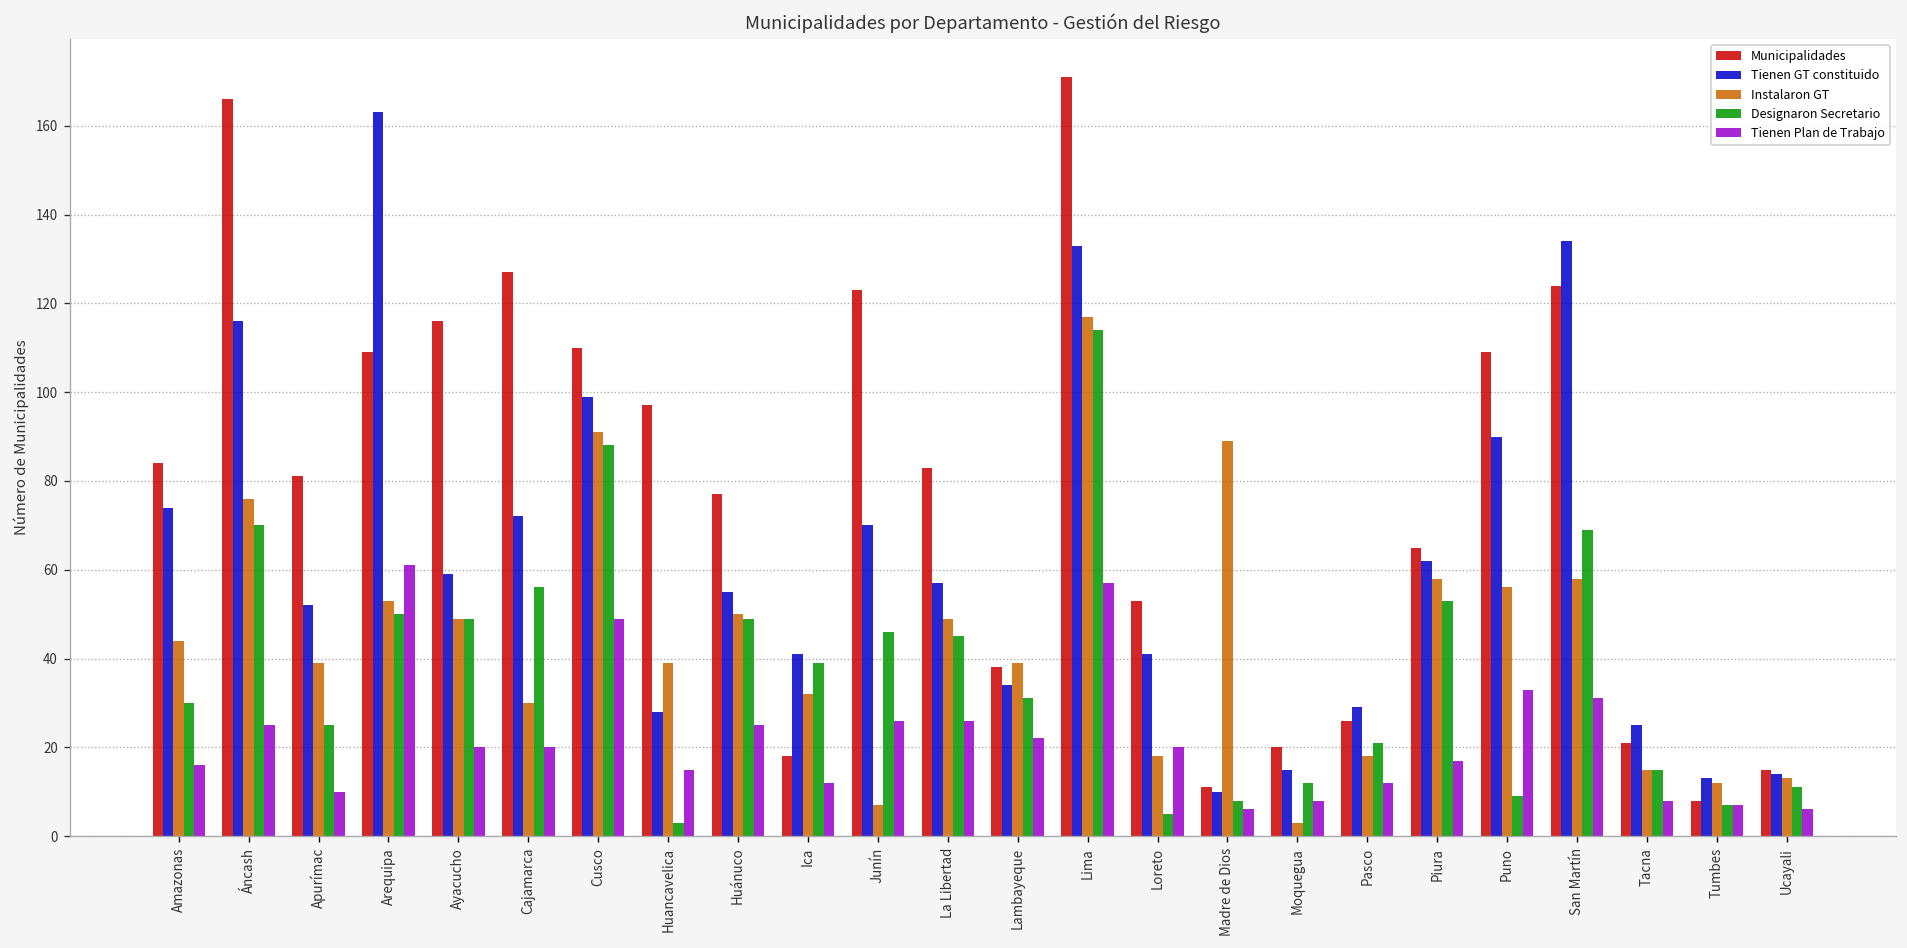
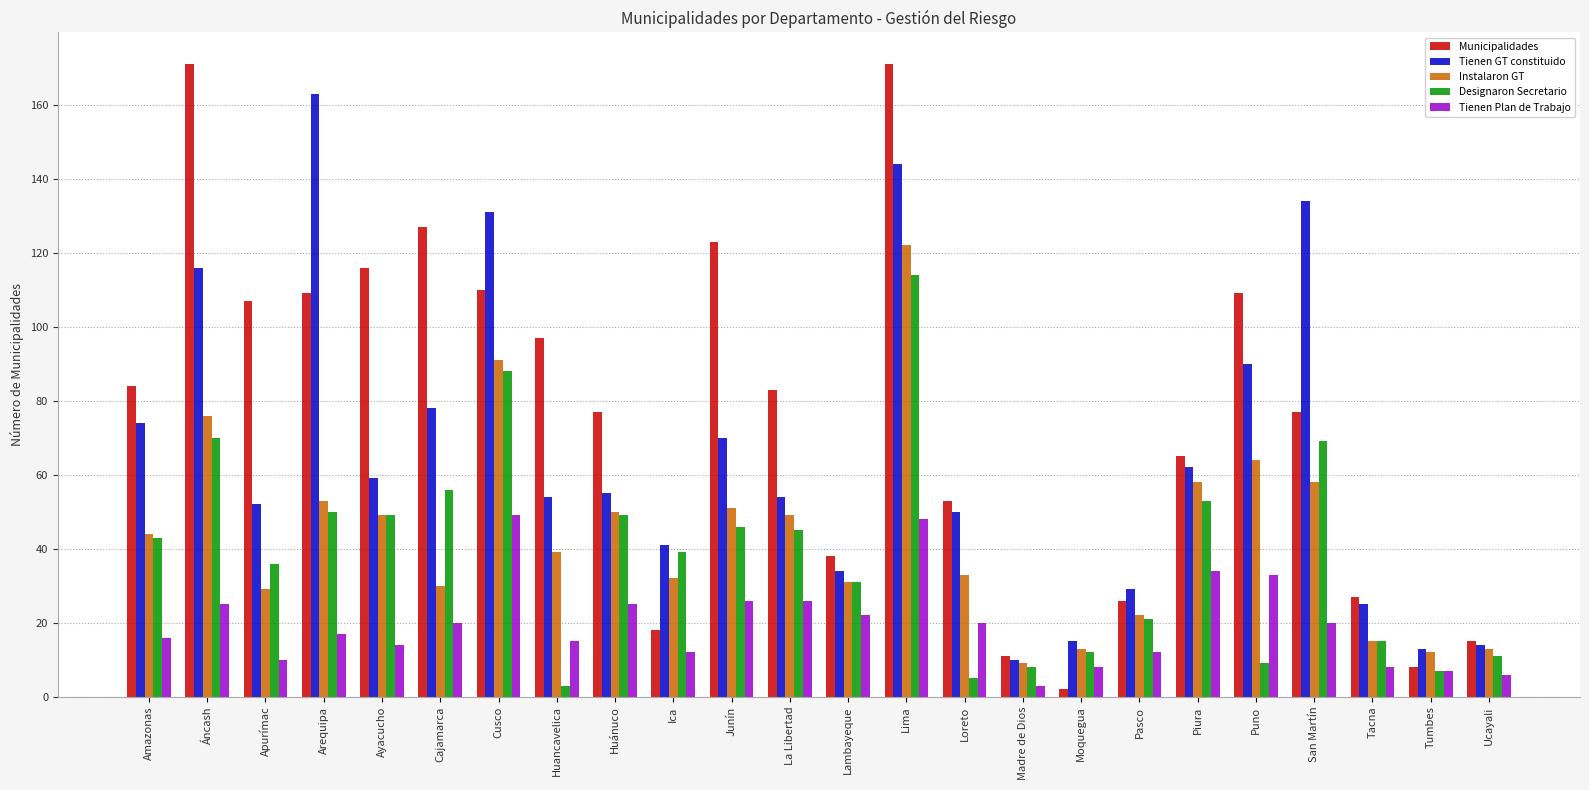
  {
    "Municipalidades": {
      "Amazonas": 84,
-     "Áncash": 166,
-     "Apurímac": 81,
+     "Áncash": 171,
+     "Apurímac": 107,
      "Arequipa": 109,
      "Ayacucho": 116,
      "Cajamarca": 127,
      "Cusco": 110,
      "Huancavelica": 97,
      "Huánuco": 77,
      "Ica": 18,
      "Junín": 123,
      "La Libertad": 83,
      "Lambayeque": 38,
      "Lima": 171,
      "Loreto": 53,
      "Madre de Dios": 11,
-     "Moquegua": 20,
+     "Moquegua": 2,
      "Pasco": 26,
      "Piura": 65,
      "Puno": 109,
-     "San Martín": 124,
-     "Tacna": 21,
+     "San Martín": 77,
+     "Tacna": 27,
      "Tumbes": 8,
      "Ucayali": 15
    },
    "Tienen GT constituido": {
      "Amazonas": 74,
      "Áncash": 116,
      "Apurímac": 52,
      "Arequipa": 163,
      "Ayacucho": 59,
-     "Cajamarca": 72,
-     "Cusco": 99,
-     "Huancavelica": 28,
+     "Cajamarca": 78,
+     "Cusco": 131,
+     "Huancavelica": 54,
      "Huánuco": 55,
      "Ica": 41,
      "Junín": 70,
-     "La Libertad": 57,
+     "La Libertad": 54,
      "Lambayeque": 34,
-     "Lima": 133,
-     "Loreto": 41,
+     "Lima": 144,
+     "Loreto": 50,
      "Madre de Dios": 10,
      "Moquegua": 15,
      "Pasco": 29,
      "Piura": 62,
      "Puno": 90,
      "San Martín": 134,
      "Tacna": 25,
      "Tumbes": 13,
      "Ucayali": 14
    },
    "Instalaron GT": {
      "Amazonas": 44,
      "Áncash": 76,
-     "Apurímac": 39,
+     "Apurímac": 29,
      "Arequipa": 53,
      "Ayacucho": 49,
      "Cajamarca": 30,
      "Cusco": 91,
      "Huancavelica": 39,
      "Huánuco": 50,
      "Ica": 32,
-     "Junín": 7,
+     "Junín": 51,
      "La Libertad": 49,
-     "Lambayeque": 39,
-     "Lima": 117,
-     "Loreto": 18,
-     "Madre de Dios": 89,
-     "Moquegua": 3,
-     "Pasco": 18,
+     "Lambayeque": 31,
+     "Lima": 122,
+     "Loreto": 33,
+     "Madre de Dios": 9,
+     "Moquegua": 13,
+     "Pasco": 22,
      "Piura": 58,
-     "Puno": 56,
+     "Puno": 64,
      "San Martín": 58,
      "Tacna": 15,
      "Tumbes": 12,
      "Ucayali": 13
    },
    "Designaron Secretario": {
-     "Amazonas": 30,
+     "Amazonas": 43,
      "Áncash": 70,
-     "Apurímac": 25,
+     "Apurímac": 36,
      "Arequipa": 50,
      "Ayacucho": 49,
      "Cajamarca": 56,
      "Cusco": 88,
      "Huancavelica": 3,
      "Huánuco": 49,
      "Ica": 39,
      "Junín": 46,
      "La Libertad": 45,
      "Lambayeque": 31,
      "Lima": 114,
      "Loreto": 5,
      "Madre de Dios": 8,
      "Moquegua": 12,
      "Pasco": 21,
      "Piura": 53,
      "Puno": 9,
      "San Martín": 69,
      "Tacna": 15,
      "Tumbes": 7,
      "Ucayali": 11
    },
    "Tienen Plan de Trabajo": {
      "Amazonas": 16,
      "Áncash": 25,
      "Apurímac": 10,
-     "Arequipa": 61,
-     "Ayacucho": 20,
+     "Arequipa": 17,
+     "Ayacucho": 14,
      "Cajamarca": 20,
      "Cusco": 49,
      "Huancavelica": 15,
      "Huánuco": 25,
      "Ica": 12,
      "Junín": 26,
      "La Libertad": 26,
      "Lambayeque": 22,
-     "Lima": 57,
+     "Lima": 48,
      "Loreto": 20,
-     "Madre de Dios": 6,
+     "Madre de Dios": 3,
      "Moquegua": 8,
      "Pasco": 12,
-     "Piura": 17,
+     "Piura": 34,
      "Puno": 33,
-     "San Martín": 31,
+     "San Martín": 20,
      "Tacna": 8,
      "Tumbes": 7,
      "Ucayali": 6
    }
  }
